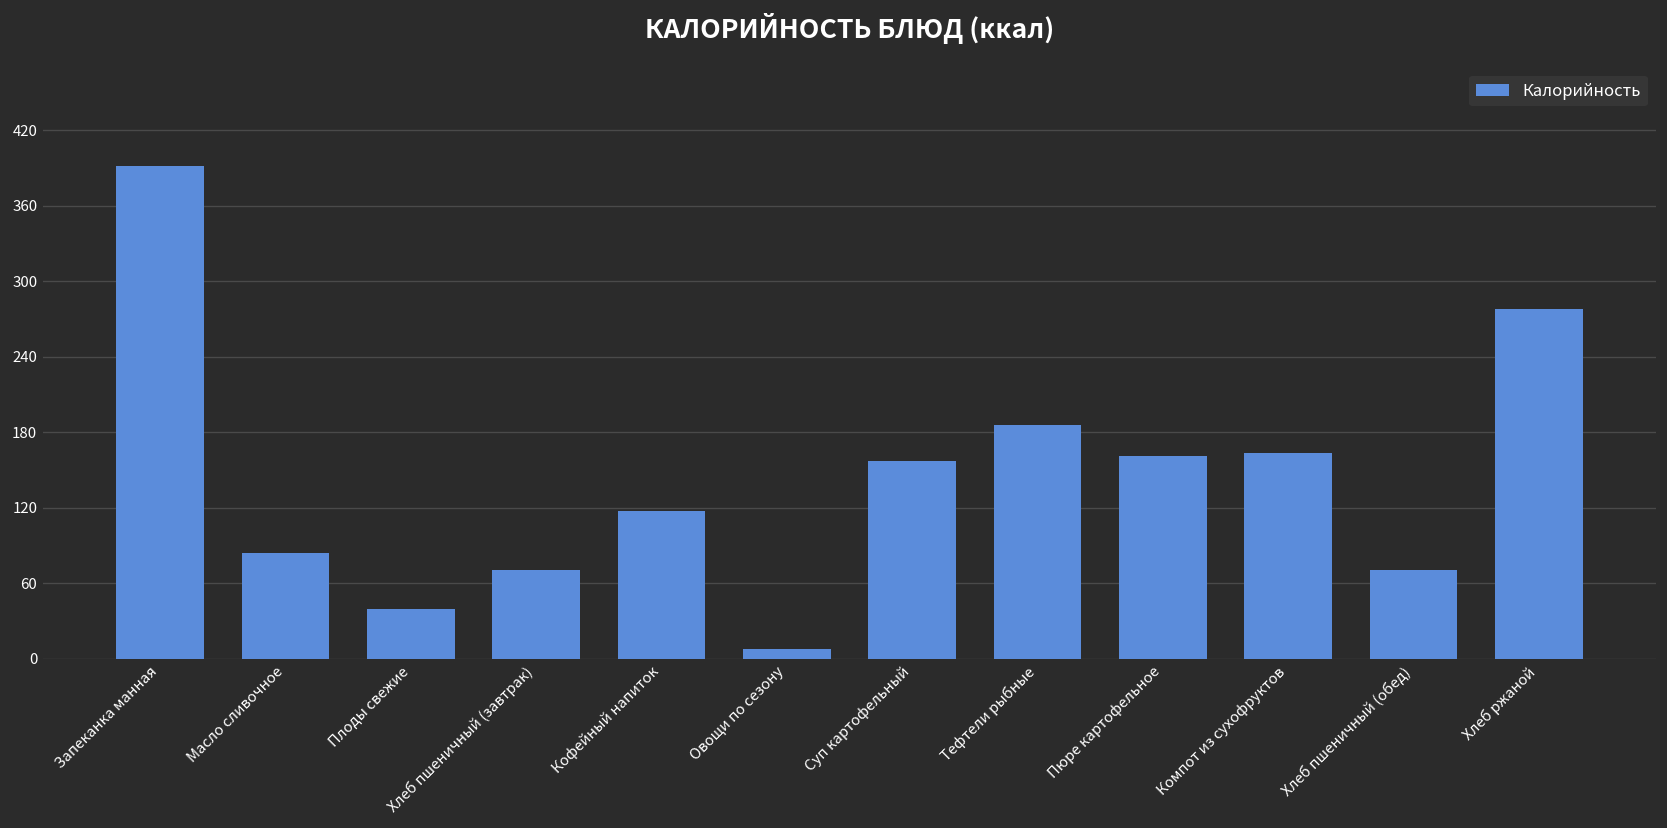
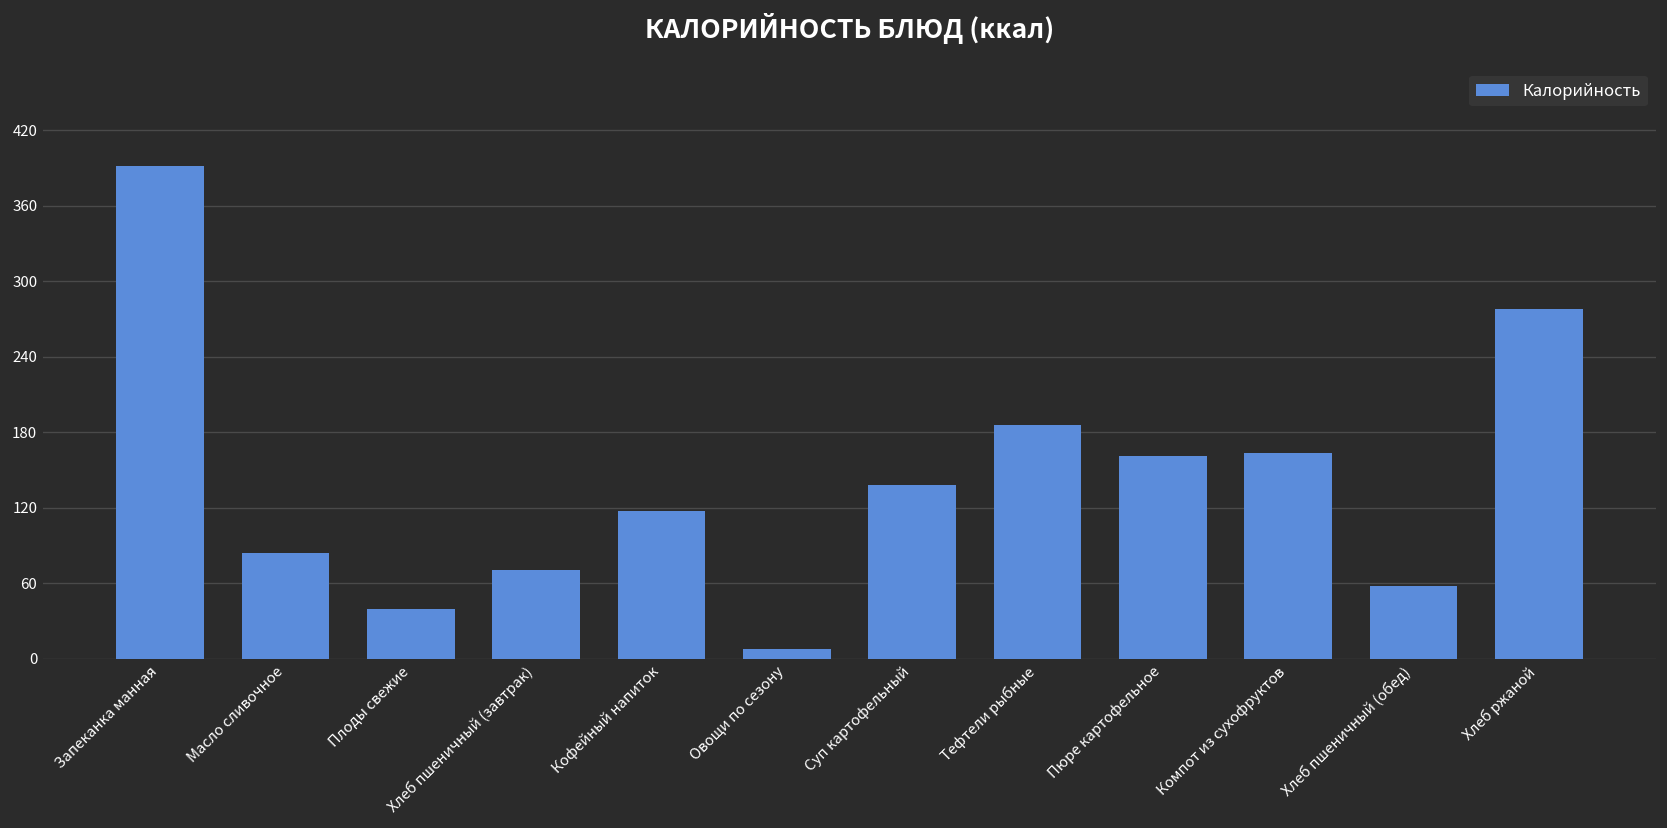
  {
    "Запеканка манная": 391,
    "Масло сливочное": 84,
    "Плоды свежие": 39,
    "Хлеб пшеничный (завтрак)": 71,
    "Кофейный напиток": 117,
    "Овощи по сезону": 8,
-   "Суп картофельный": 157,
+   "Суп картофельный": 138,
    "Тефтели рыбные": 186,
    "Пюре картофельное": 161,
    "Компот из сухофруктов": 164,
-   "Хлеб пшеничный (обед)": 71,
+   "Хлеб пшеничный (обед)": 58,
    "Хлеб ржаной": 278
  }
